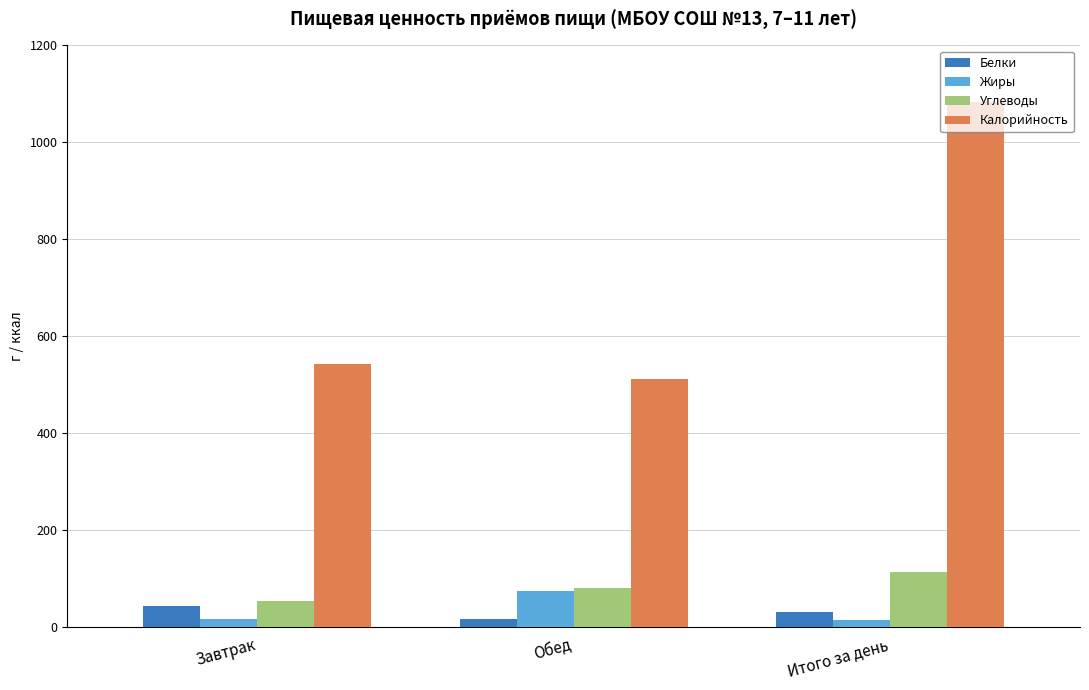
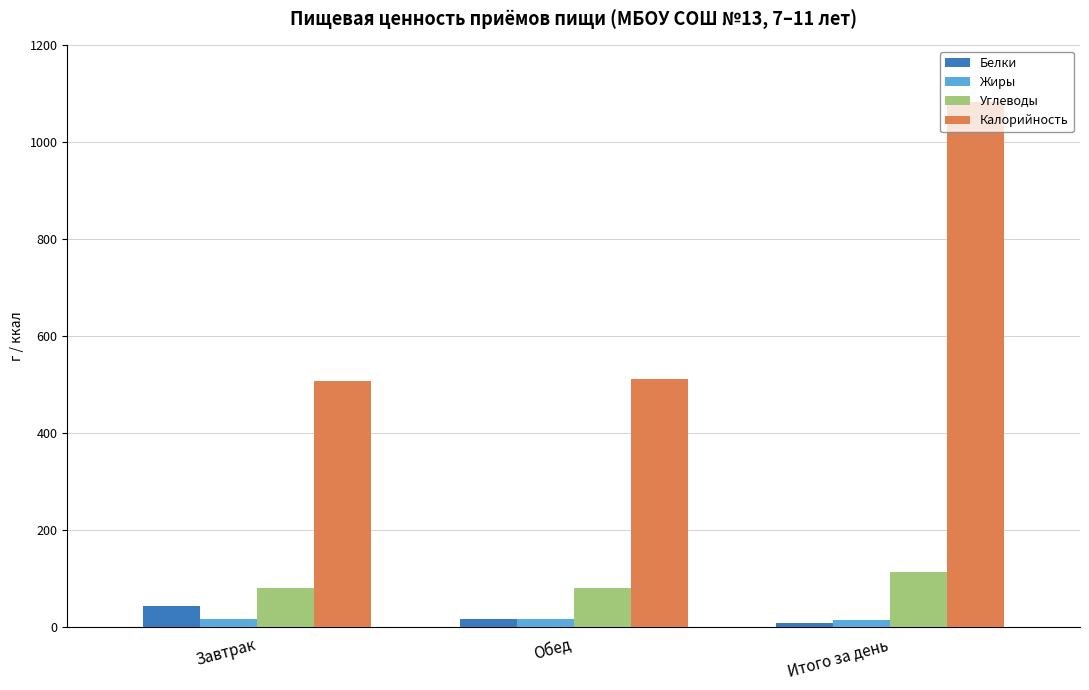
  {
    "Белки": {
      "Завтрак": 40,
      "Обед": 20,
-     "Итого за день": 30
+     "Итого за день": 10
    },
    "Жиры": {
      "Завтрак": 20,
-     "Обед": 70,
+     "Обед": 20,
      "Итого за день": 10
    },
    "Углеводы": {
-     "Завтрак": 50,
+     "Завтрак": 80,
      "Обед": 80,
      "Итого за день": 110
    },
    "Калорийность": {
-     "Завтрак": 540,
+     "Завтрак": 510,
      "Обед": 510
    }
  }
